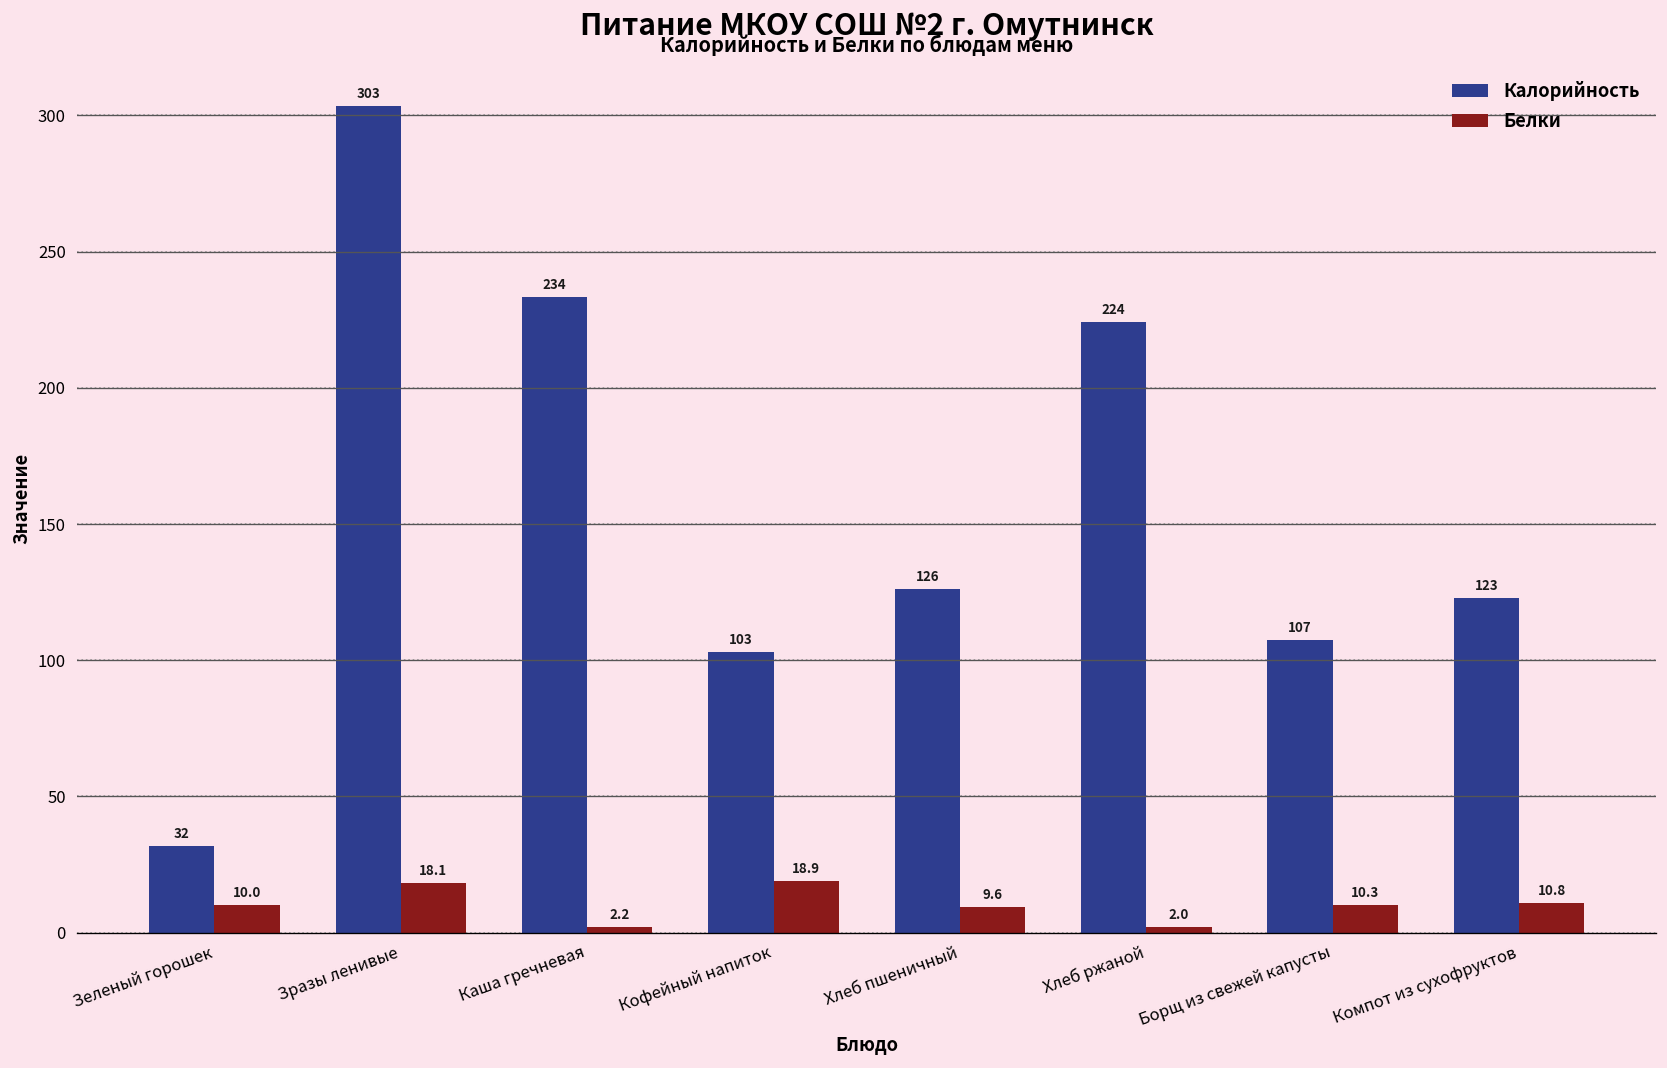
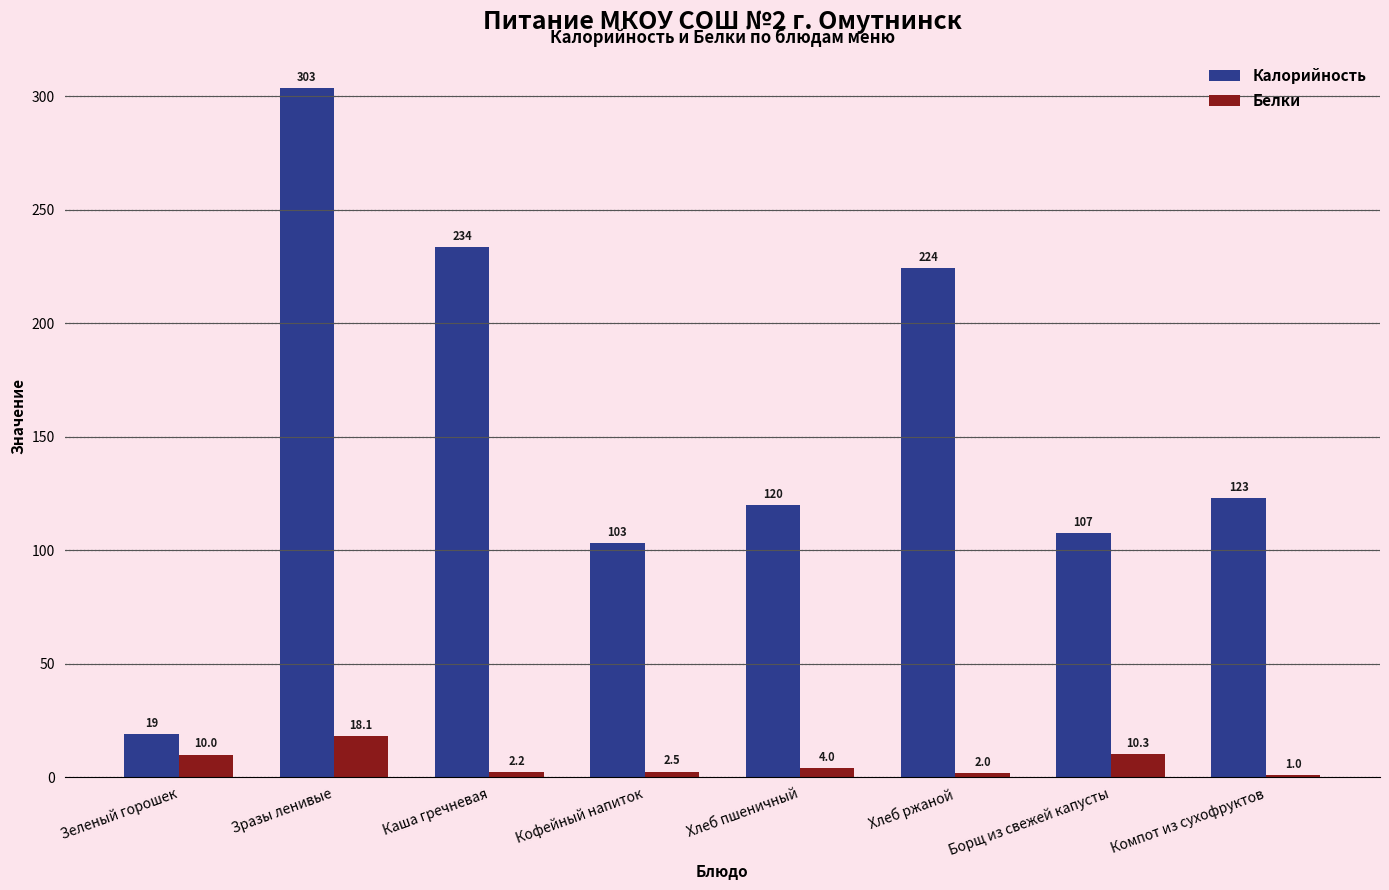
  {
    "Калорийность": {
-     "Зеленый горошек": 32,
+     "Зеленый горошек": 19,
      "Зразы ленивые": 303,
      "Каша гречневая": 234,
      "Кофейный напиток": 103,
-     "Хлеб пшеничный": 126,
+     "Хлеб пшеничный": 120,
      "Хлеб ржаной": 224,
      "Борщ из свежей капусты": 107,
      "Компот из сухофруктов": 123
    },
    "Белки": {
      "Зеленый горошек": 10.0,
      "Зразы ленивые": 18.1,
      "Каша гречневая": 2.2,
-     "Кофейный напиток": 18.9,
-     "Хлеб пшеничный": 9.6,
+     "Кофейный напиток": 2.5,
+     "Хлеб пшеничный": 4.0,
      "Хлеб ржаной": 2.0,
      "Борщ из свежей капусты": 10.3,
-     "Компот из сухофруктов": 10.8
+     "Компот из сухофруктов": 1.0
    }
  }
